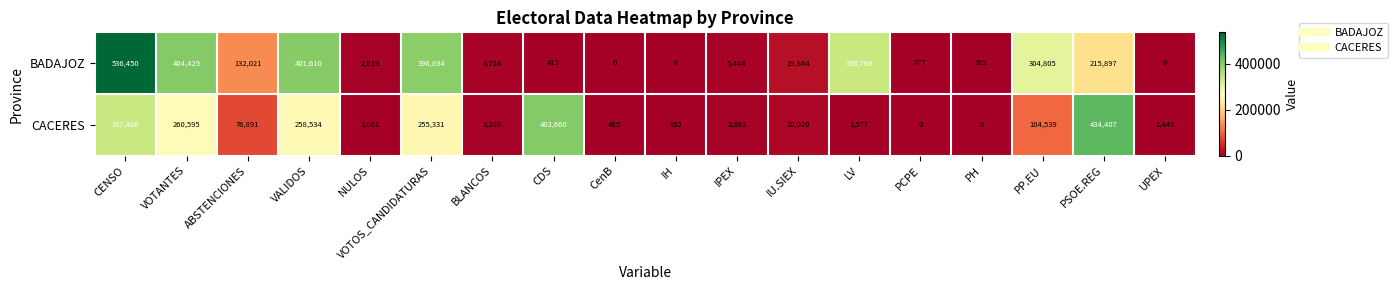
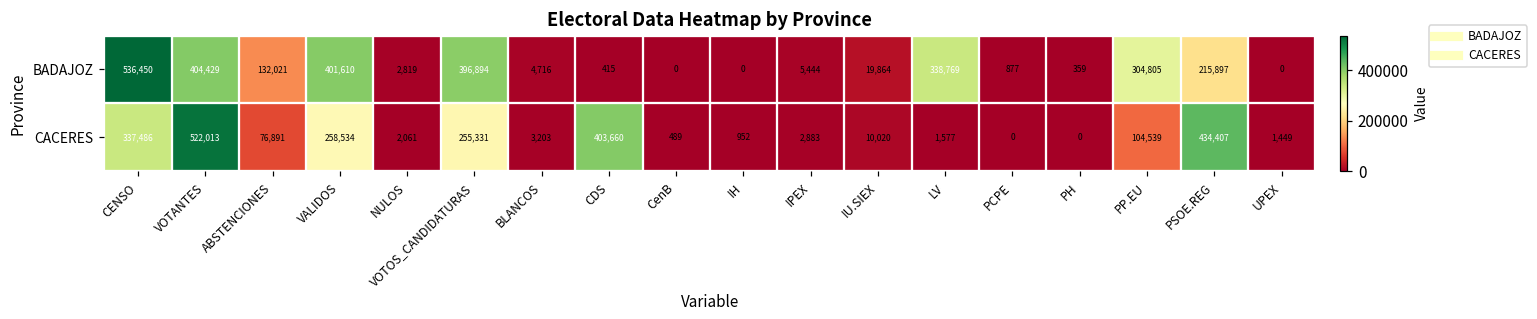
  {
    "BADAJOZ": {
      "CENSO": "536,450",
      "VOTANTES": "404,429",
      "ABSTENCIONES": "132,021",
      "VALIDOS": "401,610",
      "NULOS": "2,819",
      "VOTOS_CANDIDATURAS": "396,894",
      "BLANCOS": "4,716",
      "CDS": "415",
      "CenB": "0",
      "IH": "0",
      "IPEX": "5,444",
      "IU.SIEX": "19,864",
      "LV": "338,769",
      "PCPE": "877",
      "PH": "359",
      "PP.EU": "304,805",
      "PSOE.REG": "215,897",
      "UPEX": "0"
    },
    "CACERES": {
      "CENSO": "337,486",
-     "VOTANTES": "260,595",
+     "VOTANTES": "522,013",
      "ABSTENCIONES": "76,891",
      "VALIDOS": "258,534",
      "NULOS": "2,061",
      "VOTOS_CANDIDATURAS": "255,331",
      "BLANCOS": "3,203",
      "CDS": "403,660",
      "CenB": "489",
      "IH": "952",
      "IPEX": "2,883",
      "IU.SIEX": "10,020",
      "LV": "1,577",
      "PCPE": "0",
      "PH": "0",
      "PP.EU": "104,539",
      "PSOE.REG": "434,407",
      "UPEX": "1,449"
    }
  }
